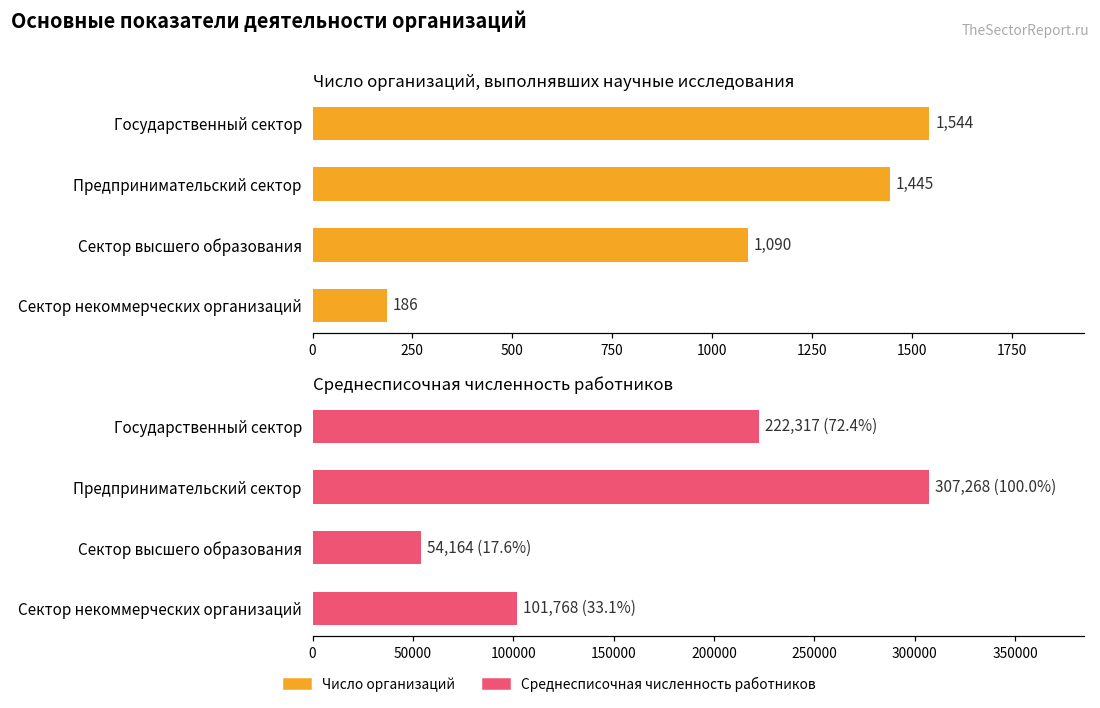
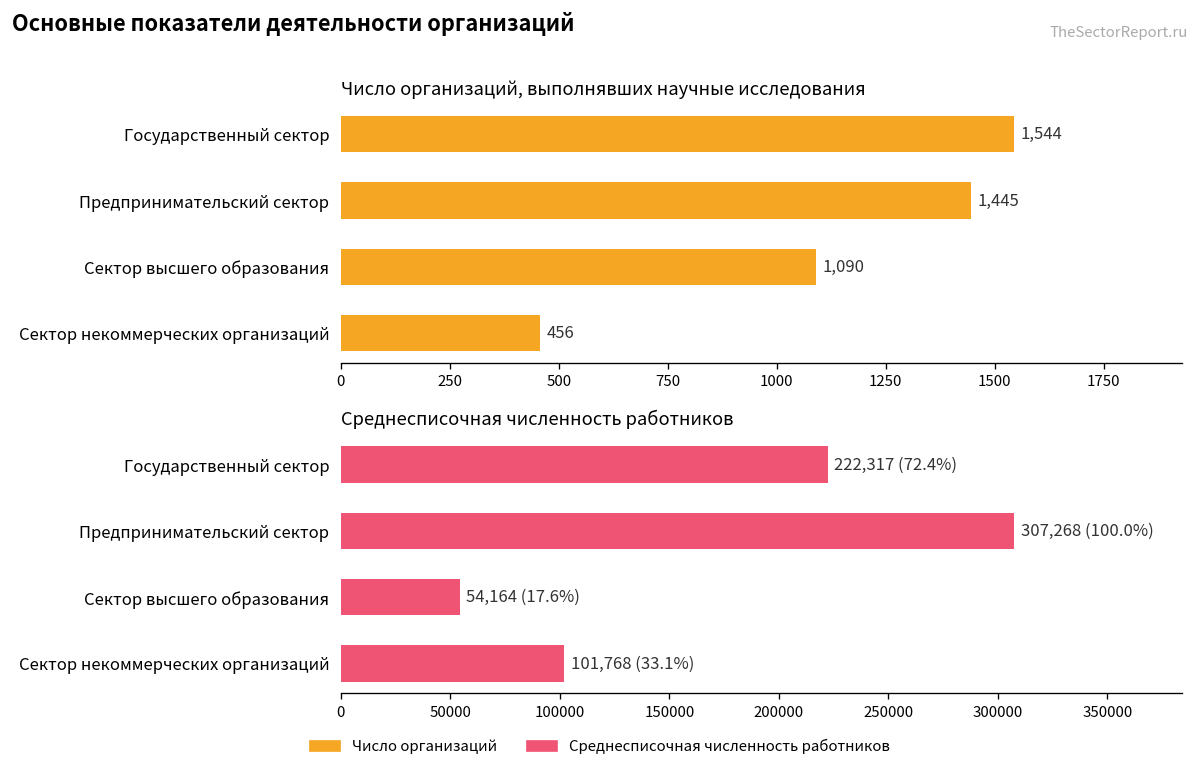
  {
    "Число организаций, выполнявших научные исследования": {
      "Государственный сектор": "1,544",
      "Предпринимательский сектор": "1,445",
      "Сектор высшего образования": "1,090",
-     "Сектор некоммерческих организаций": "186"
+     "Сектор некоммерческих организаций": "456"
    },
    "Среднесписочная численность работников": {
      "Государственный сектор": "222,317",
      "Предпринимательский сектор": "307,268",
      "Сектор высшего образования": "54,164",
      "Сектор некоммерческих организаций": "101,768"
    }
  }
